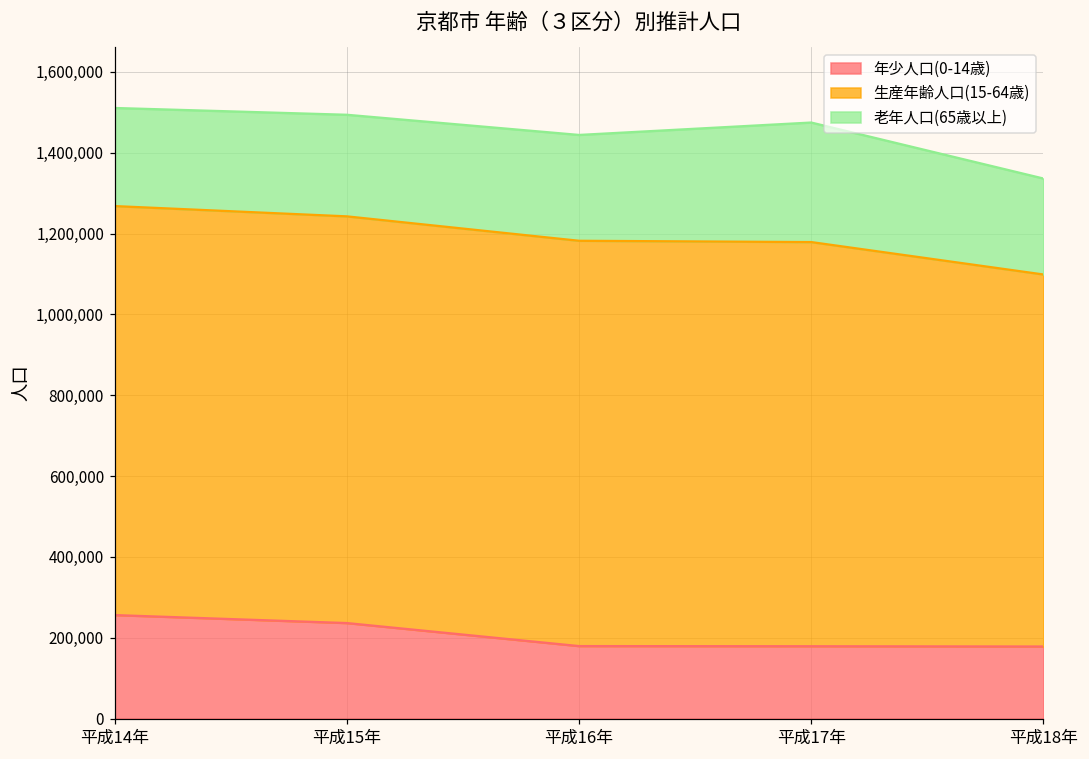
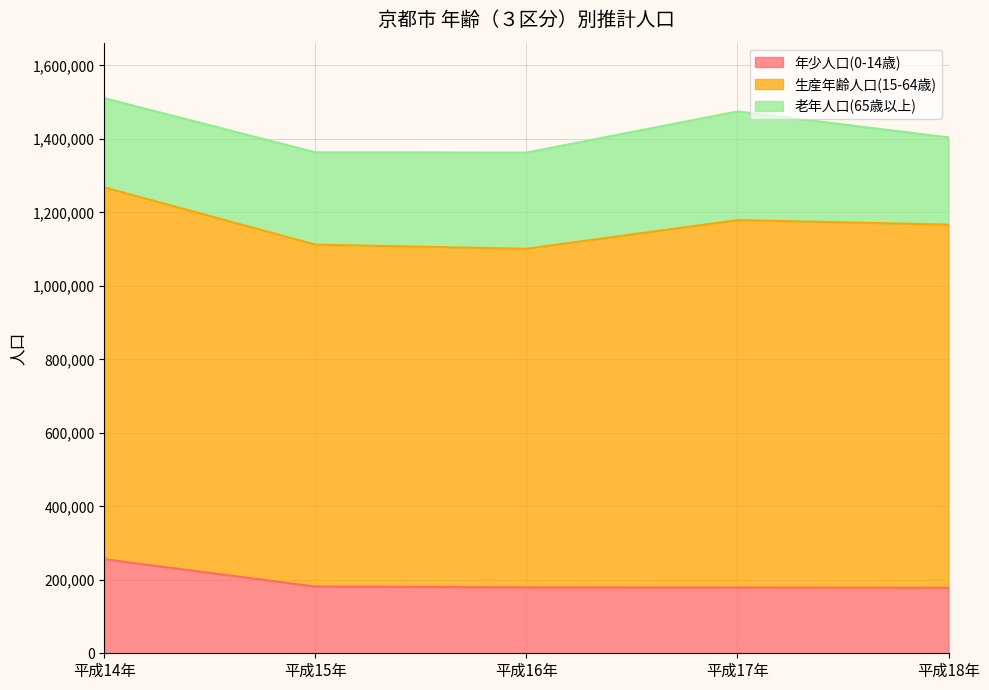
  {
    "年少人口(0-14歳)": {
      "平成14年": "260,000",
-     "平成15年": "240,000",
+     "平成15年": "180,000",
      "平成16年": "180,000",
      "平成17年": "180,000",
      "平成18年": "180,000"
    },
    "生産年齢人口(15-64歳)": {
      "平成14年": "1,010,000",
-     "平成15年": "1,010,000",
-     "平成16年": "1,000,000",
+     "平成15年": "930,000",
+     "平成16年": "920,000",
      "平成17年": "1,000,000",
-     "平成18年": "920,000"
+     "平成18年": "990,000"
    },
    "老年人口(65歳以上)": {
      "平成14年": "240,000",
      "平成15年": "250,000",
      "平成16年": "260,000",
      "平成17年": "300,000",
      "平成18年": "240,000"
    }
  }
